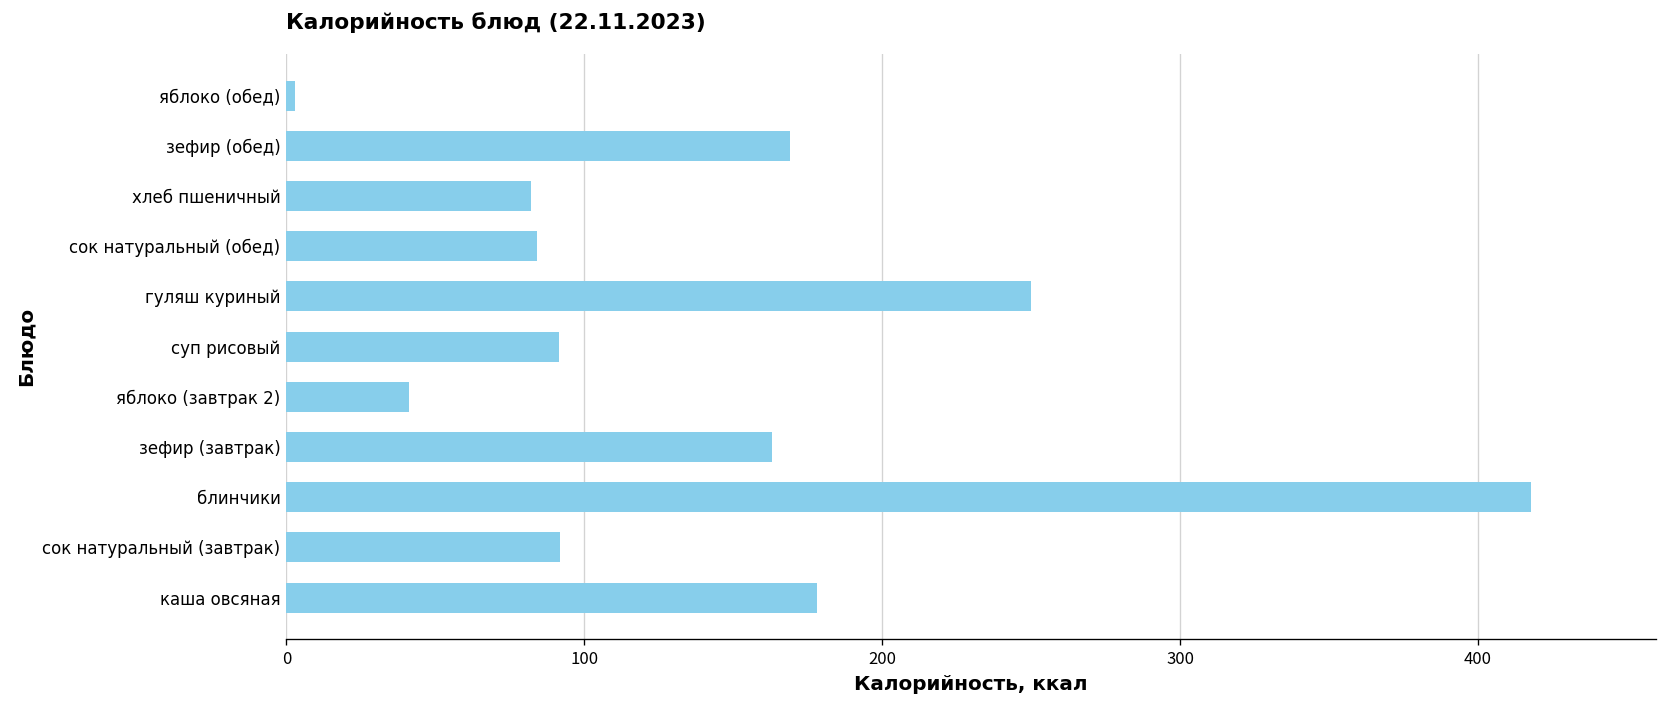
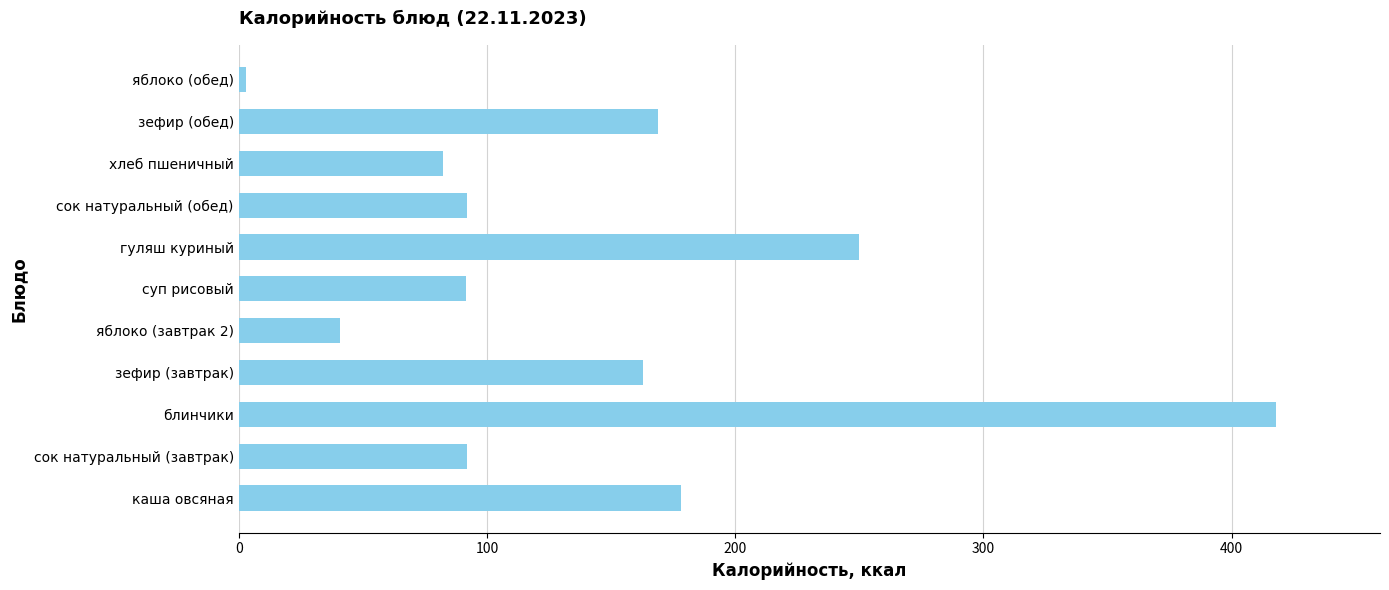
  {
    "яблоко (обед)": 3,
    "зефир (обед)": 169,
    "хлеб пшеничный": 82,
-   "сок натуральный (обед)": 84,
+   "сок натуральный (обед)": 92,
    "гуляш куриный": 250,
    "суп рисовый": 92,
    "яблоко (завтрак 2)": 41,
    "зефир (завтрак)": 163,
    "блинчики": 418,
    "сок натуральный (завтрак)": 92,
    "каша овсяная": 178
  }
